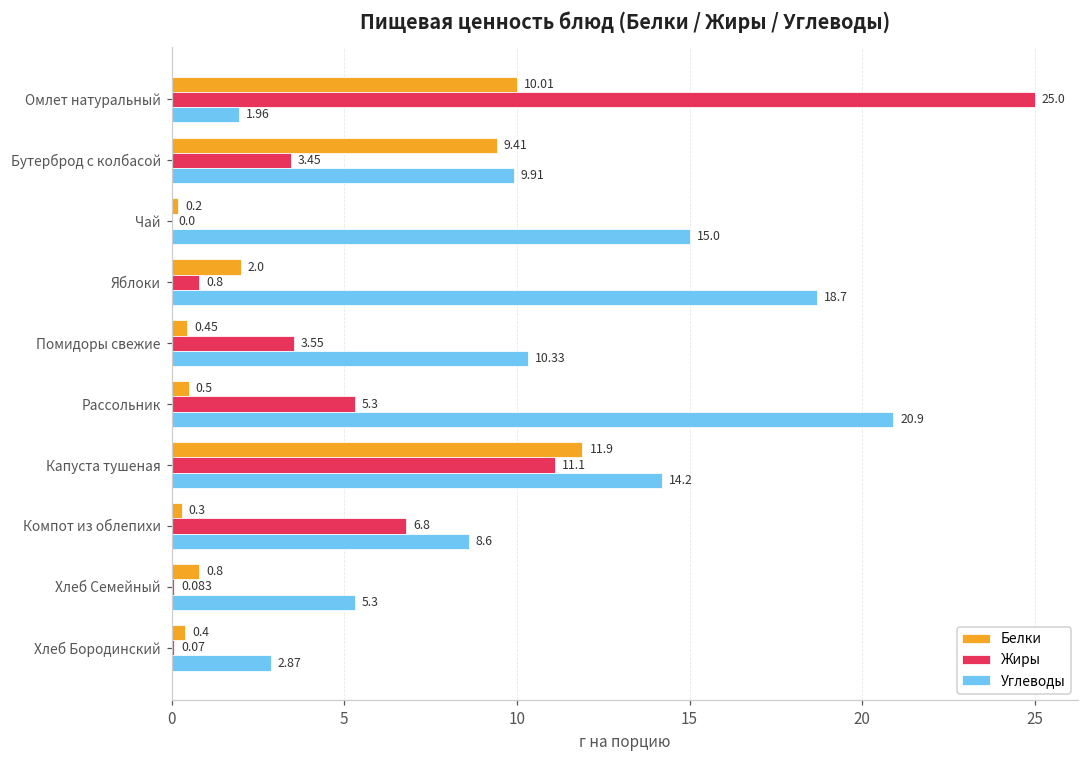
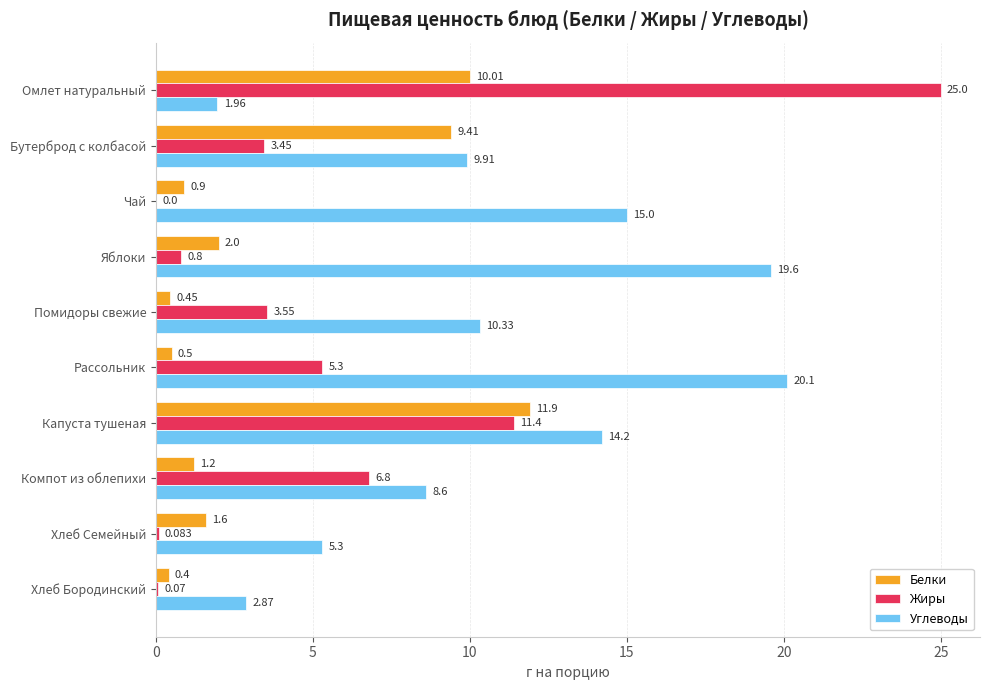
  {
    "Белки": {
      "Омлет натуральный": 10.01,
      "Бутерброд с колбасой": 9.41,
-     "Чай": 0.2,
+     "Чай": 0.9,
      "Яблоки": 2.0,
      "Помидоры свежие": 0.45,
      "Рассольник": 0.5,
      "Капуста тушеная": 11.9,
-     "Компот из облепихи": 0.3,
-     "Хлеб Семейный": 0.8,
+     "Компот из облепихи": 1.2,
+     "Хлеб Семейный": 1.6,
      "Хлеб Бородинский": 0.4
    },
    "Жиры": {
      "Омлет натуральный": 25.0,
      "Бутерброд с колбасой": 3.45,
      "Чай": 0.0,
      "Яблоки": 0.8,
      "Помидоры свежие": 3.55,
      "Рассольник": 5.3,
-     "Капуста тушеная": 11.1,
+     "Капуста тушеная": 11.4,
      "Компот из облепихи": 6.8,
      "Хлеб Семейный": 0.083,
      "Хлеб Бородинский": 0.07
    },
    "Углеводы": {
      "Омлет натуральный": 1.96,
      "Бутерброд с колбасой": 9.91,
      "Чай": 15.0,
-     "Яблоки": 18.7,
+     "Яблоки": 19.6,
      "Помидоры свежие": 10.33,
-     "Рассольник": 20.9,
+     "Рассольник": 20.1,
      "Капуста тушеная": 14.2,
      "Компот из облепихи": 8.6,
      "Хлеб Семейный": 5.3,
      "Хлеб Бородинский": 2.87
    }
  }
